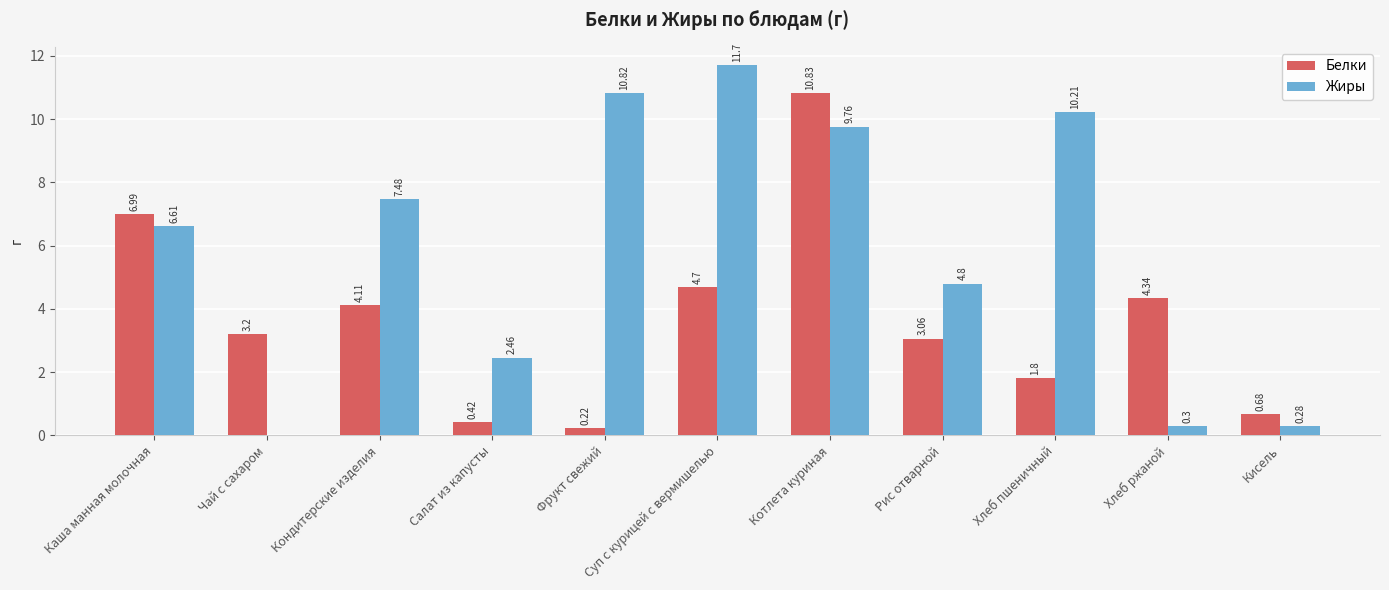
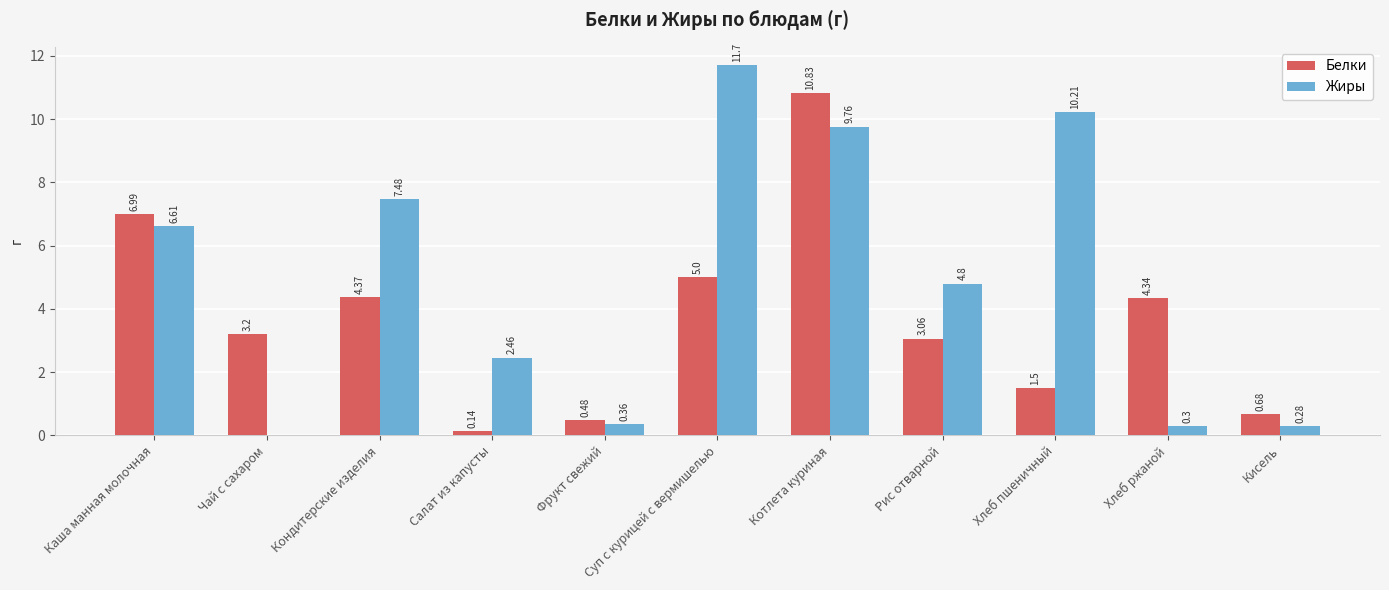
  {
    "Белки": {
      "Каша манная молочная": 6.99,
      "Чай с сахаром": 3.2,
-     "Кондитерские изделия": 4.11,
-     "Салат из капусты": 0.42,
-     "Фрукт свежий": 0.22,
-     "Суп с курицей с вермишелью": 4.7,
+     "Кондитерские изделия": 4.37,
+     "Салат из капусты": 0.14,
+     "Фрукт свежий": 0.48,
+     "Суп с курицей с вермишелью": 5.0,
      "Котлета куриная": 10.83,
      "Рис отварной": 3.06,
-     "Хлеб пшеничный": 1.8,
+     "Хлеб пшеничный": 1.5,
      "Хлеб ржаной": 4.34,
      "Кисель": 0.68
    },
    "Жиры": {
      "Каша манная молочная": 6.61,
      "Кондитерские изделия": 7.48,
      "Салат из капусты": 2.46,
-     "Фрукт свежий": 10.82,
+     "Фрукт свежий": 0.36,
      "Суп с курицей с вермишелью": 11.7,
      "Котлета куриная": 9.76,
      "Рис отварной": 4.8,
      "Хлеб пшеничный": 10.21,
      "Хлеб ржаной": 0.3,
      "Кисель": 0.28
    }
  }
